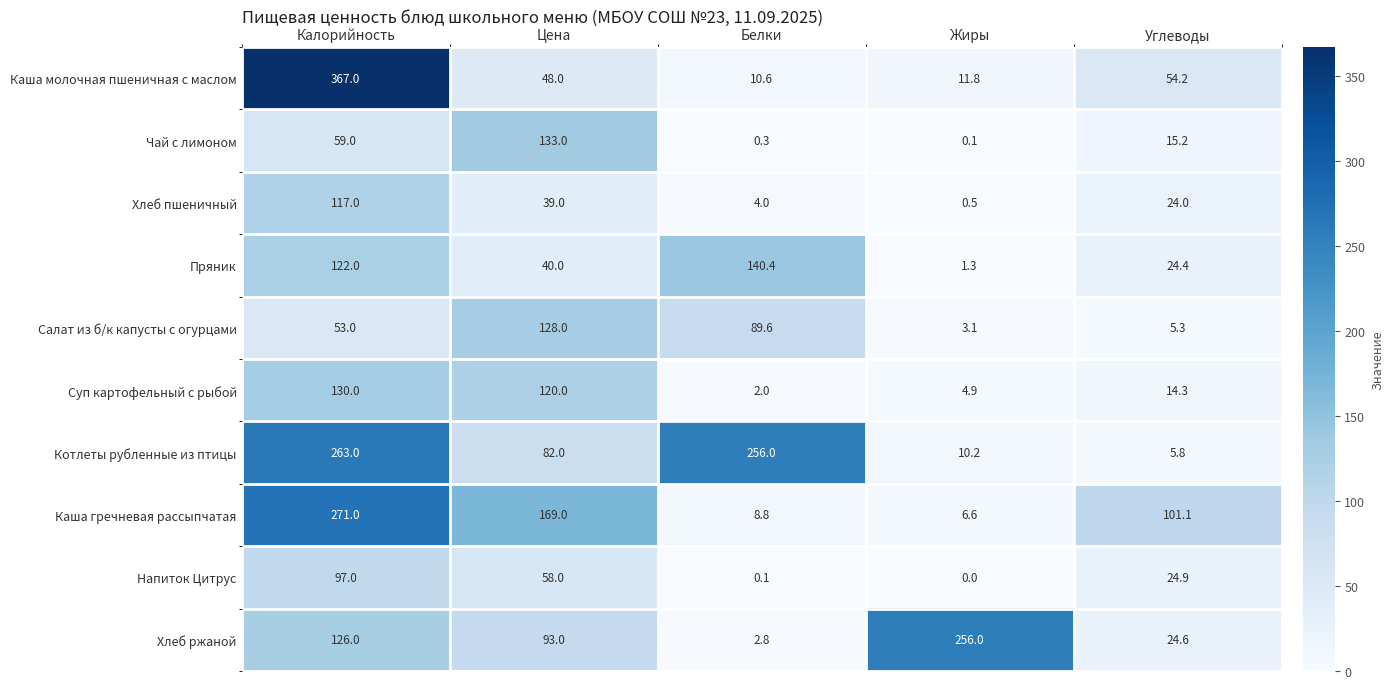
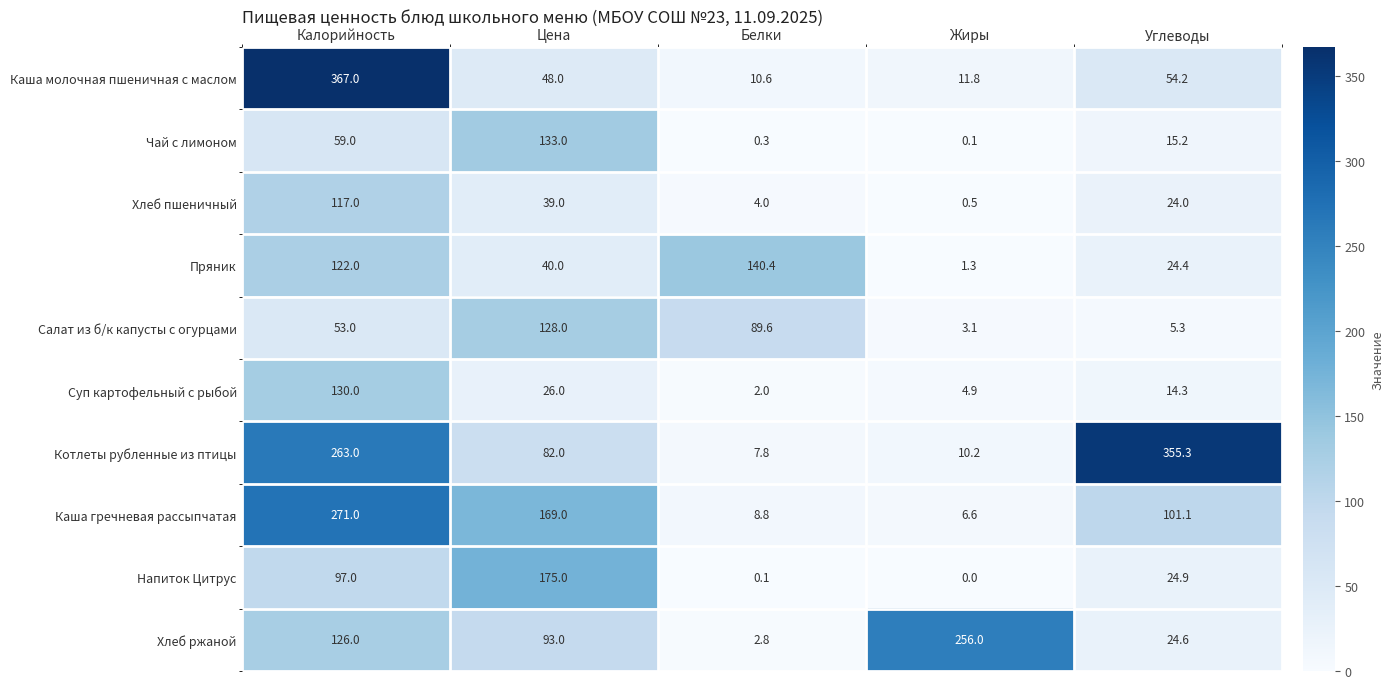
  {
    "Каша молочная пшеничная с маслом": {
      "Калорийность": 367.0,
      "Цена": 48.0,
      "Белки": 10.6,
      "Жиры": 11.8,
      "Углеводы": 54.2
    },
    "Чай с лимоном": {
      "Калорийность": 59.0,
      "Цена": 133.0,
      "Белки": 0.3,
      "Жиры": 0.1,
      "Углеводы": 15.2
    },
    "Хлеб пшеничный": {
      "Калорийность": 117.0,
      "Цена": 39.0,
      "Белки": 4.0,
      "Жиры": 0.5,
      "Углеводы": 24.0
    },
    "Пряник": {
      "Калорийность": 122.0,
      "Цена": 40.0,
      "Белки": 140.4,
      "Жиры": 1.3,
      "Углеводы": 24.4
    },
    "Салат из б/к капусты с огурцами": {
      "Калорийность": 53.0,
      "Цена": 128.0,
      "Белки": 89.6,
      "Жиры": 3.1,
      "Углеводы": 5.3
    },
    "Суп картофельный с рыбой": {
      "Калорийность": 130.0,
-     "Цена": 120.0,
+     "Цена": 26.0,
      "Белки": 2.0,
      "Жиры": 4.9,
      "Углеводы": 14.3
    },
    "Котлеты рубленные из птицы": {
      "Калорийность": 263.0,
      "Цена": 82.0,
-     "Белки": 256.0,
+     "Белки": 7.8,
      "Жиры": 10.2,
-     "Углеводы": 5.8
+     "Углеводы": 355.3
    },
    "Каша гречневая рассыпчатая": {
      "Калорийность": 271.0,
      "Цена": 169.0,
      "Белки": 8.8,
      "Жиры": 6.6,
      "Углеводы": 101.1
    },
    "Напиток Цитрус": {
      "Калорийность": 97.0,
-     "Цена": 58.0,
+     "Цена": 175.0,
      "Белки": 0.1,
      "Жиры": 0.0,
      "Углеводы": 24.9
    },
    "Хлеб ржаной": {
      "Калорийность": 126.0,
      "Цена": 93.0,
      "Белки": 2.8,
      "Жиры": 256.0,
      "Углеводы": 24.6
    }
  }
